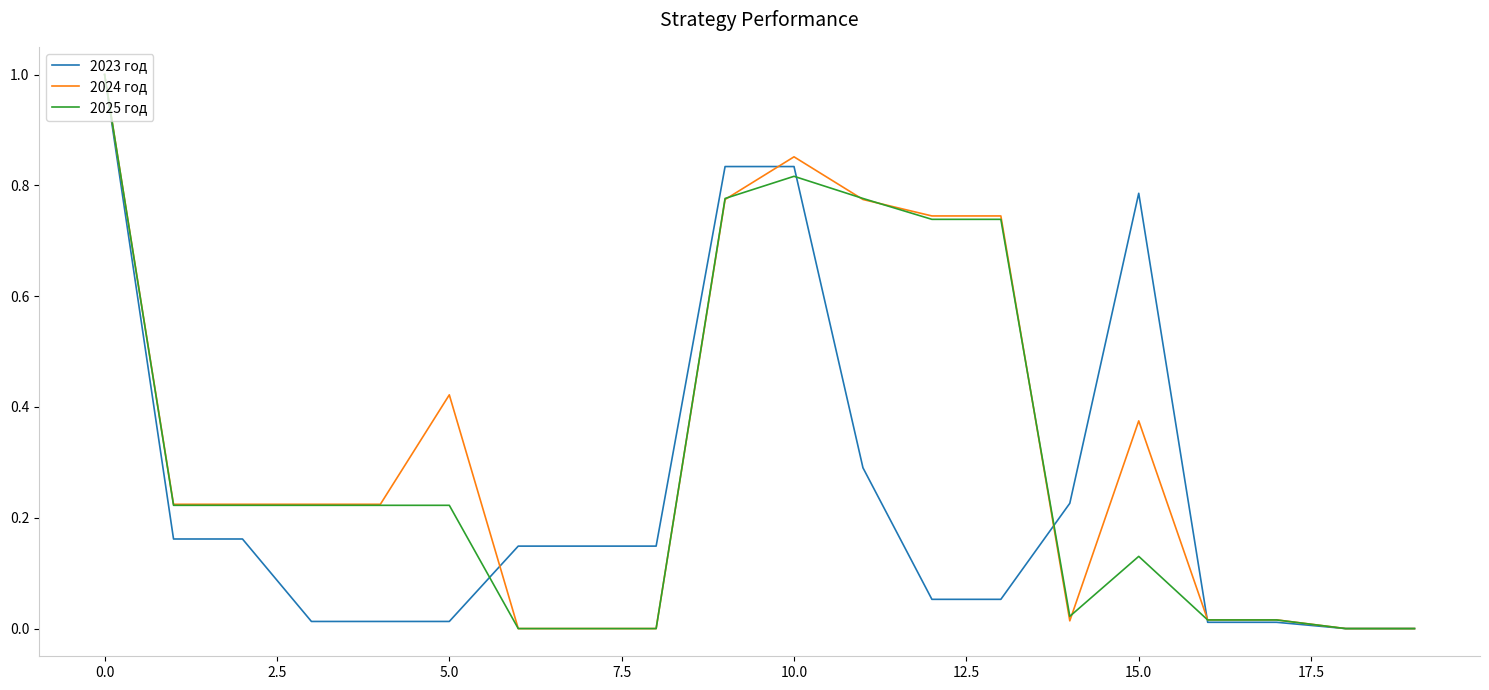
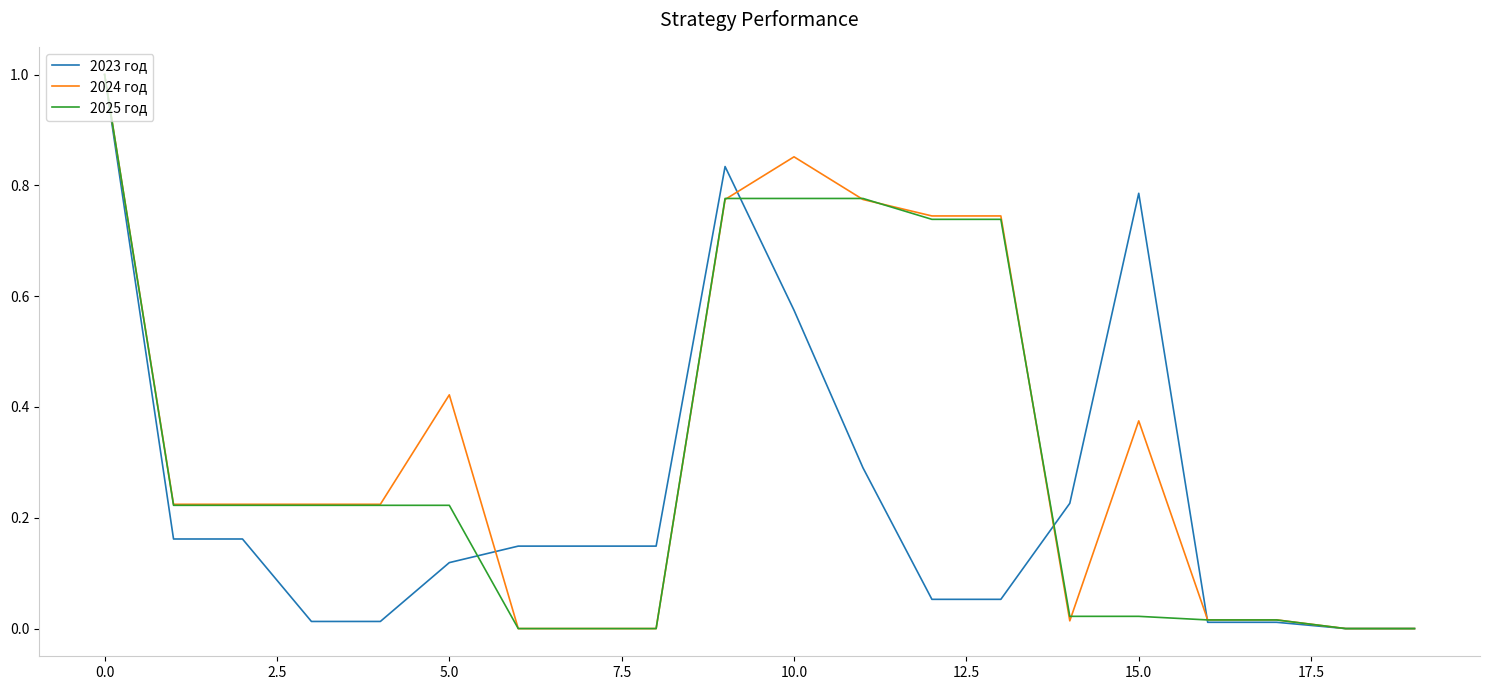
  {
    "2023 год": {
-     "5.0": 0.01,
-     "10.0": 0.83,
+     "5.0": 0.12,
+     "10.0": 0.57,
      "15.0": 0.79
    },
    "2024 год": {
      "5.0": 0.42,
      "10.0": 0.85,
      "15.0": 0.37
    },
    "2025 год": {
      "5.0": 0.22,
-     "10.0": 0.82,
-     "15.0": 0.13
+     "10.0": 0.78,
+     "15.0": 0.02
    }
  }
